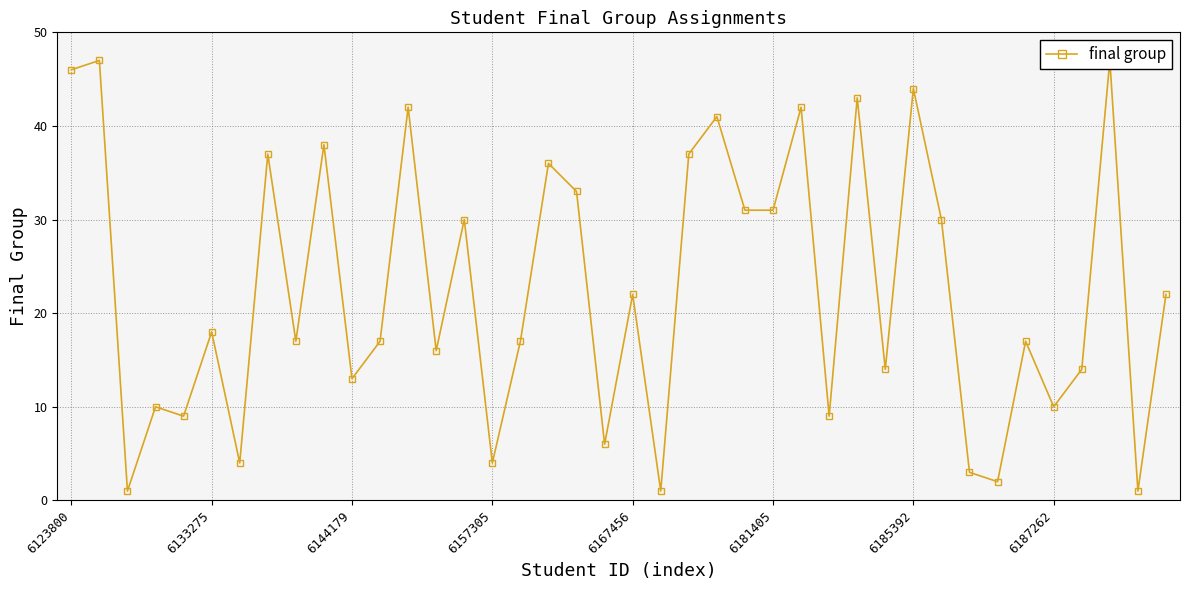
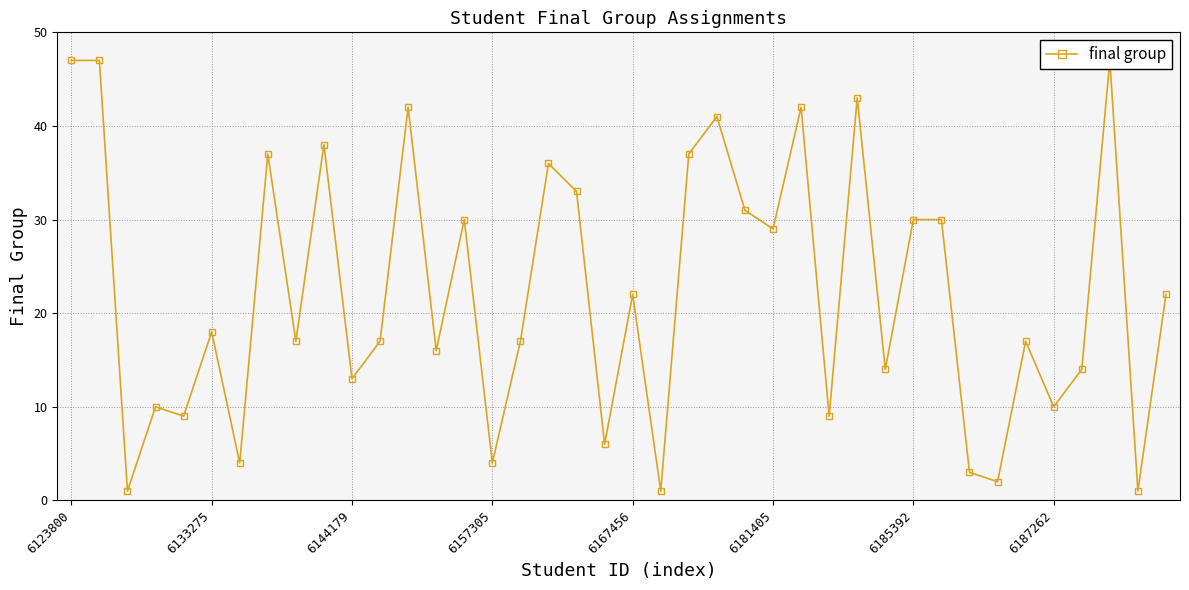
  {
-   "6123800": 46,
+   "6123800": 47,
    "6133275": 18,
    "6144179": 13,
    "6157305": 4,
    "6167456": 22,
-   "6181405": 31,
-   "6185392": 44,
+   "6181405": 29,
+   "6185392": 30,
    "6187262": 10
  }
